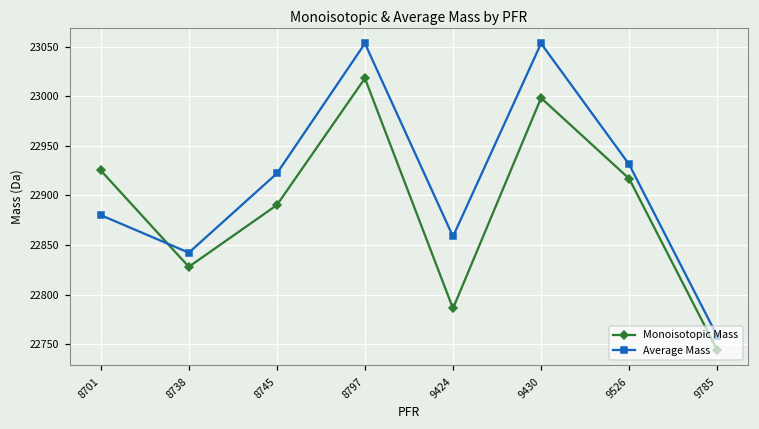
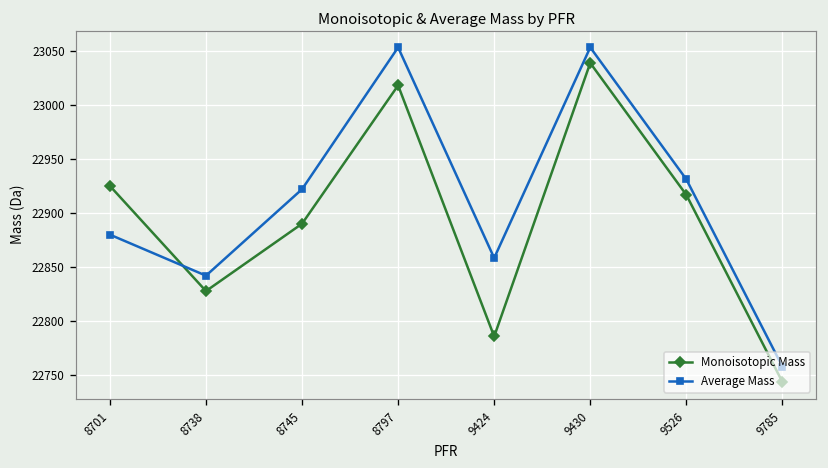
  {
    "Monoisotopic Mass": {
      "8701": 22930,
      "8738": 22830,
      "8745": 22890,
      "8797": 23020,
      "9424": 22790,
-     "9430": 23000,
+     "9430": 23040,
      "9526": 22920
    },
    "Average Mass": {
      "8701": 22880,
      "8738": 22840,
      "8745": 22920,
      "8797": 23050,
      "9424": 22860,
      "9430": 23050,
      "9526": 22930
    }
  }
